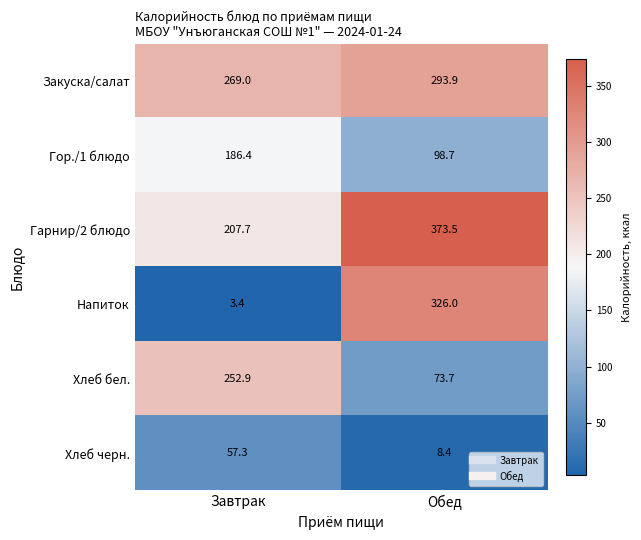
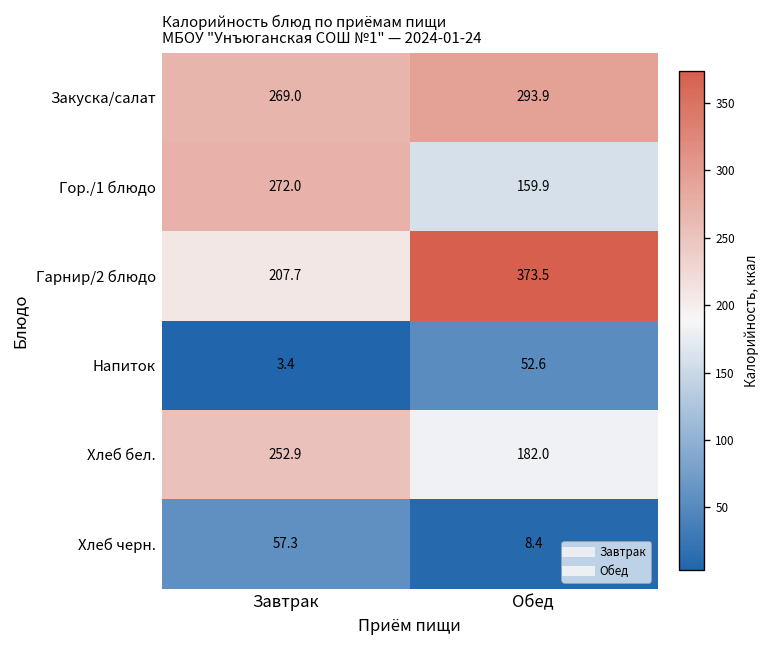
  {
    "Закуска/салат": {
      "Завтрак": 269.0,
      "Обед": 293.9
    },
    "Гор./1 блюдо": {
-     "Завтрак": 186.4,
-     "Обед": 98.7
+     "Завтрак": 272.0,
+     "Обед": 159.9
    },
    "Гарнир/2 блюдо": {
      "Завтрак": 207.7,
      "Обед": 373.5
    },
    "Напиток": {
      "Завтрак": 3.4,
-     "Обед": 326.0
+     "Обед": 52.6
    },
    "Хлеб бел.": {
      "Завтрак": 252.9,
-     "Обед": 73.7
+     "Обед": 182.0
    },
    "Хлеб черн.": {
      "Завтрак": 57.3,
      "Обед": 8.4
    }
  }
